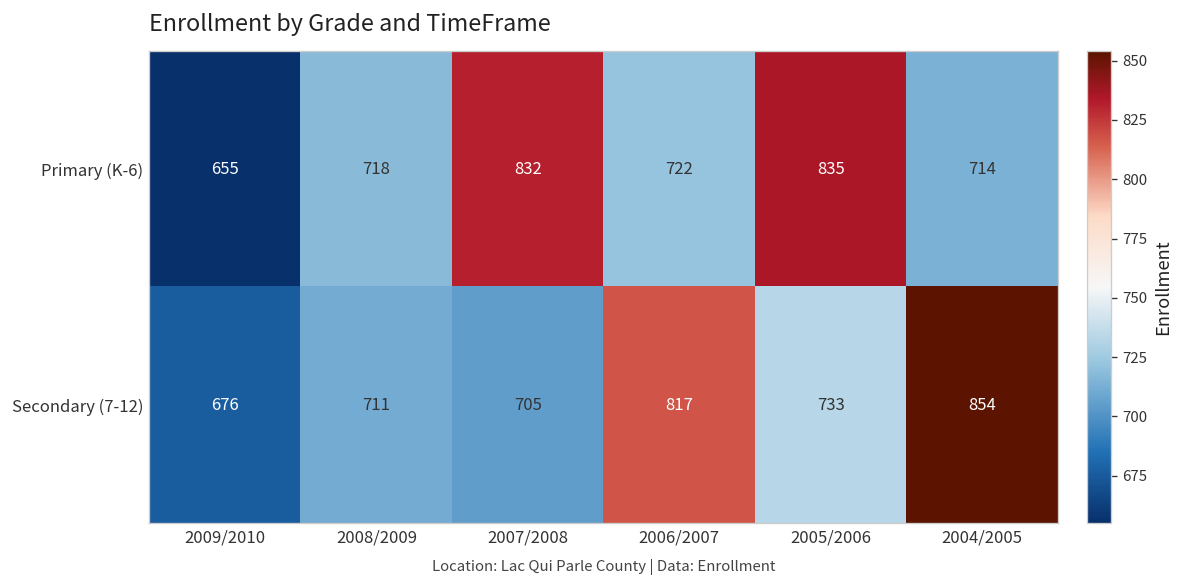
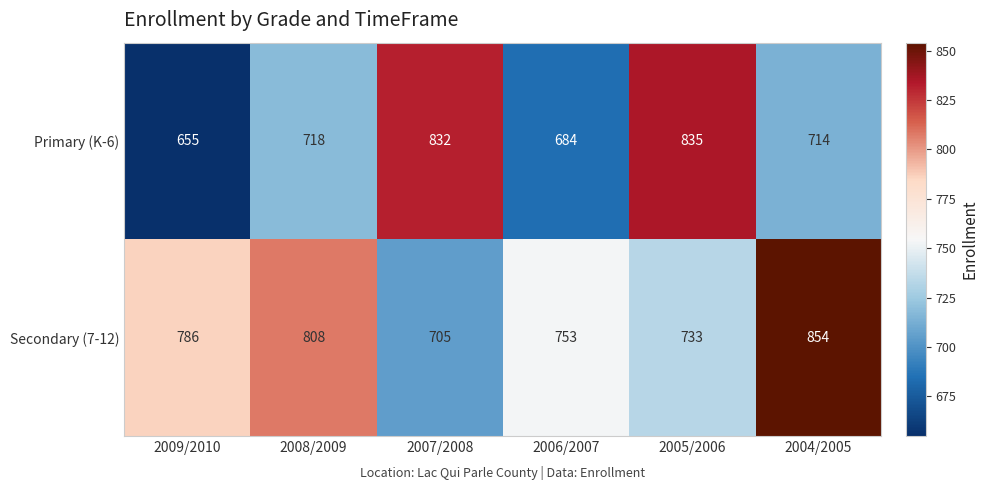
  {
    "Primary (K-6)": {
      "2009/2010": 655,
      "2008/2009": 718,
      "2007/2008": 832,
-     "2006/2007": 722,
+     "2006/2007": 684,
      "2005/2006": 835,
      "2004/2005": 714
    },
    "Secondary (7-12)": {
-     "2009/2010": 676,
-     "2008/2009": 711,
+     "2009/2010": 786,
+     "2008/2009": 808,
      "2007/2008": 705,
-     "2006/2007": 817,
+     "2006/2007": 753,
      "2005/2006": 733,
      "2004/2005": 854
    }
  }
